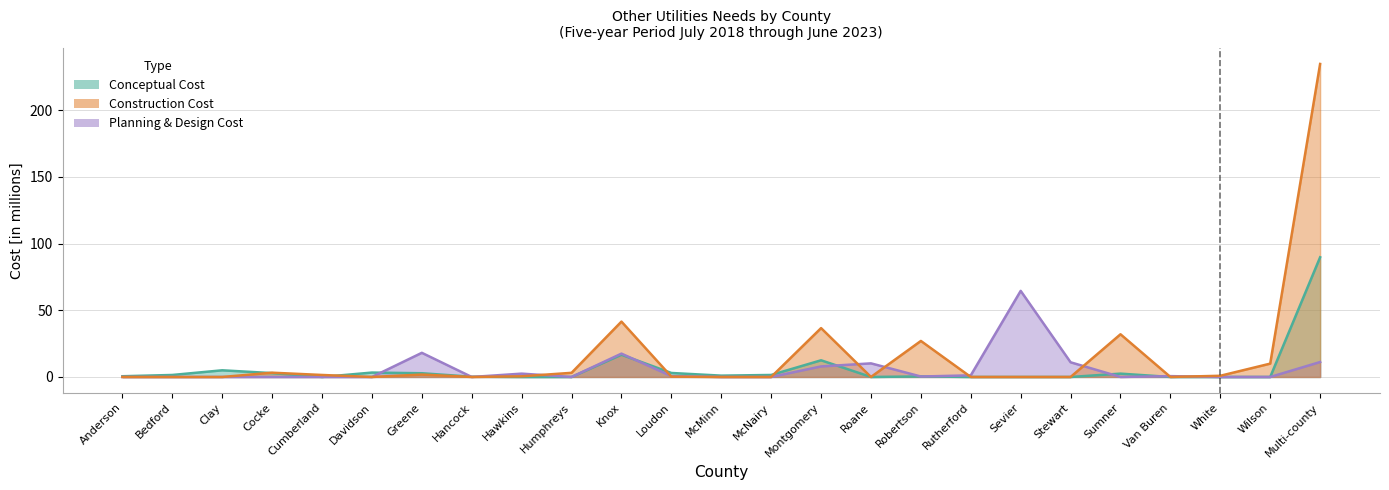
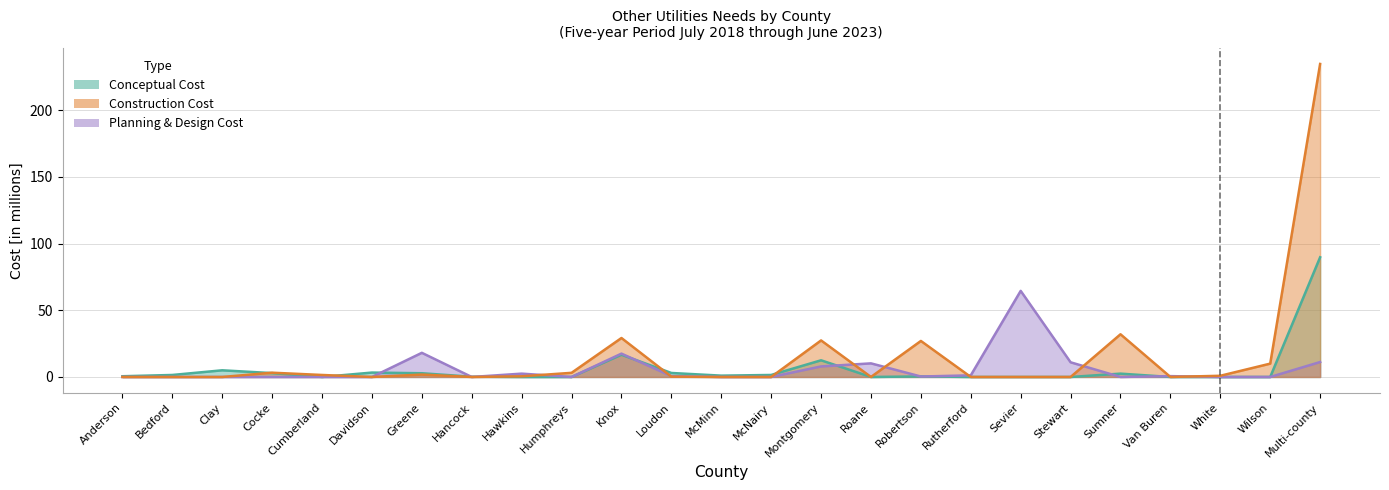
  {
    "Conceptual Cost": {
      "Clay": 5,
      "Davidson": 3,
      "Loudon": 3,
      "Montgomery": 13,
      "Sumner": 3,
      "Multi-county": 90
    },
    "Planning & Design Cost": {
      "Cocke": 0,
      "Greene": 18,
      "Hawkins": 3,
      "Montgomery": 8,
      "Roane": 10,
      "Sevier": 65,
      "Stewart": 11,
      "Sumner": 0,
      "Multi-county": 11
    },
    "Construction Cost": {
      "Humphreys": 3,
-     "Knox": 42,
-     "Montgomery": 37,
+     "Knox": 29,
+     "Montgomery": 27,
      "Robertson": 27,
      "Sumner": 32,
      "Wilson": 10,
      "Multi-county": 235
    }
  }
